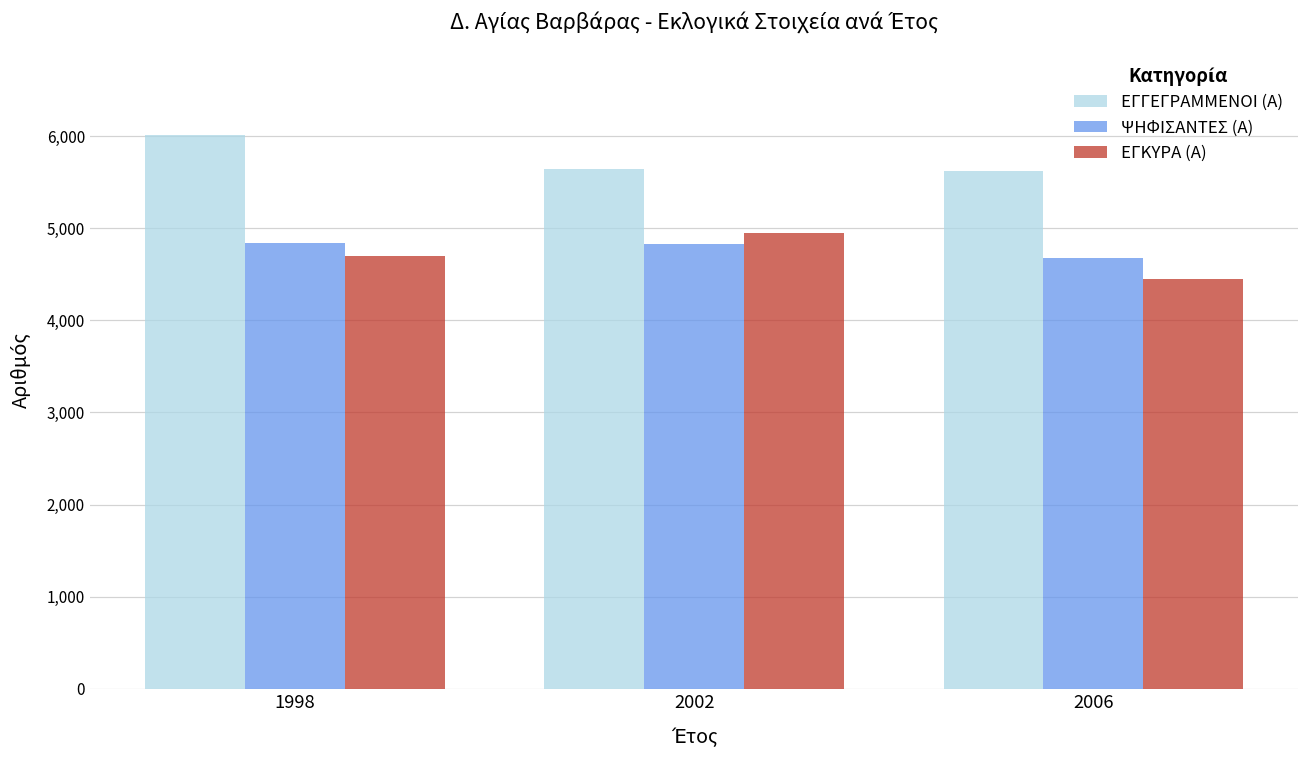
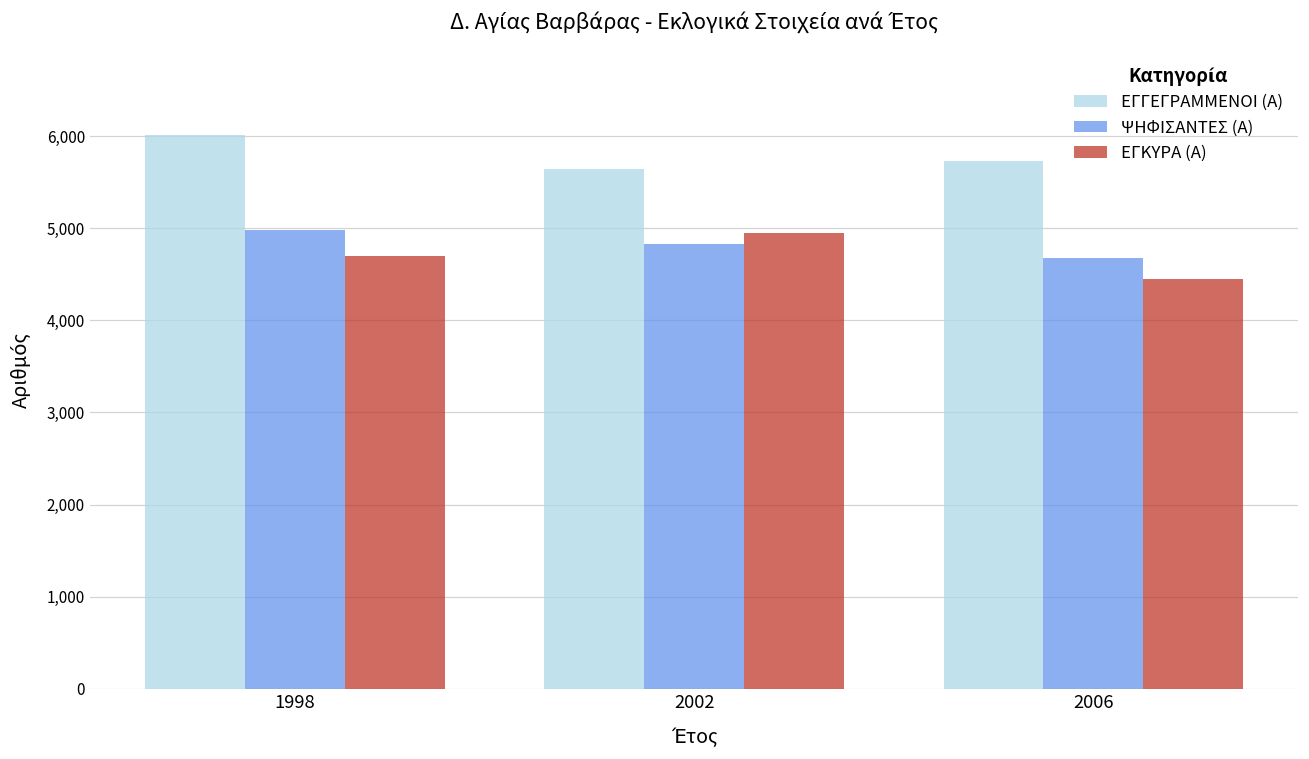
  {
    "ΕΓΓΕΓΡΑΜΜΕΝΟΙ (Α)": {
      "1998": "6,000",
      "2002": "5,600",
-     "2006": "5,600"
+     "2006": "5,700"
    },
    "ΨΗΦΙΣΑΝΤΕΣ (Α)": {
-     "1998": "4,800",
+     "1998": "5,000",
      "2002": "4,800",
      "2006": "4,700"
    },
    "ΕΓΚΥΡΑ (Α)": {
      "1998": "4,700",
      "2002": "4,900",
      "2006": "4,400"
    }
  }
